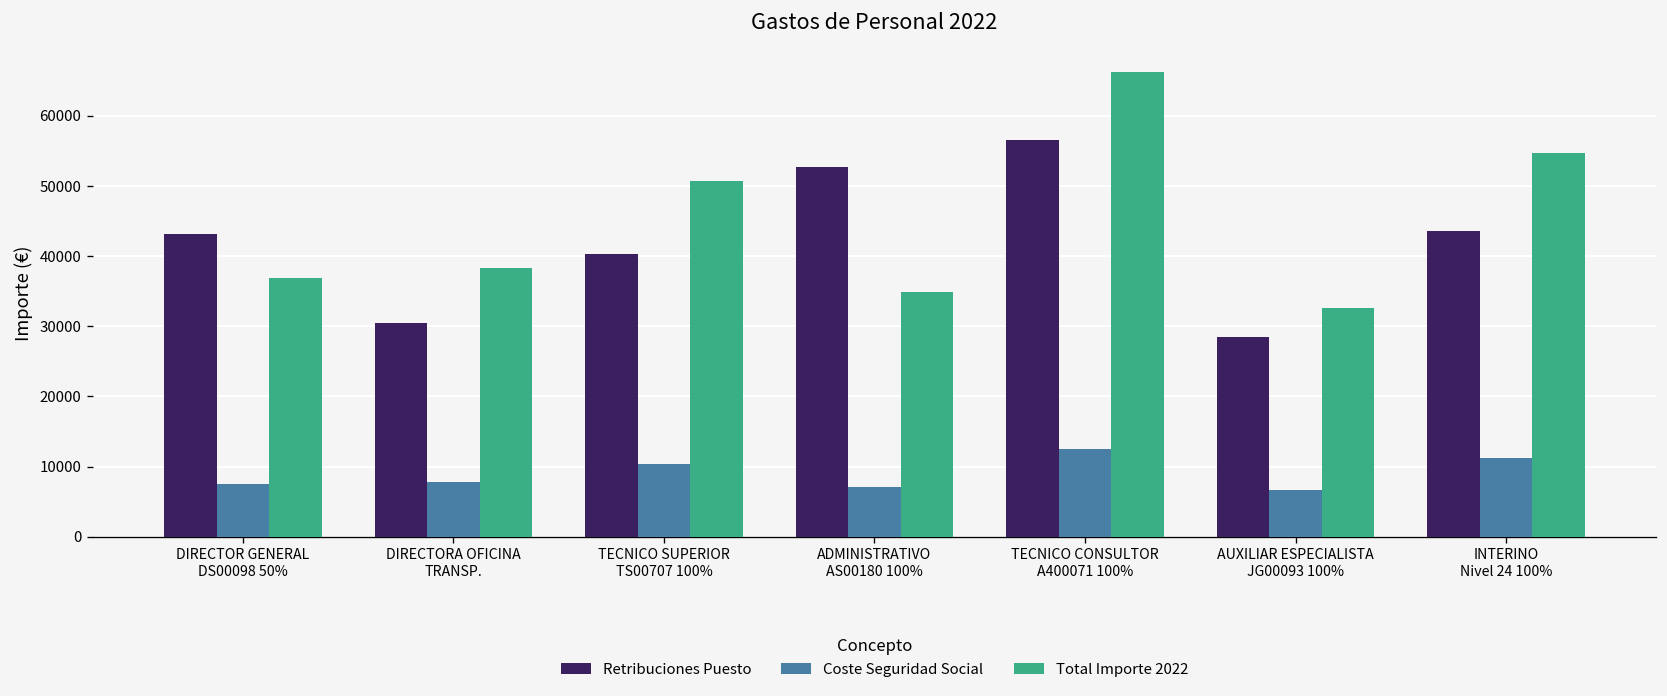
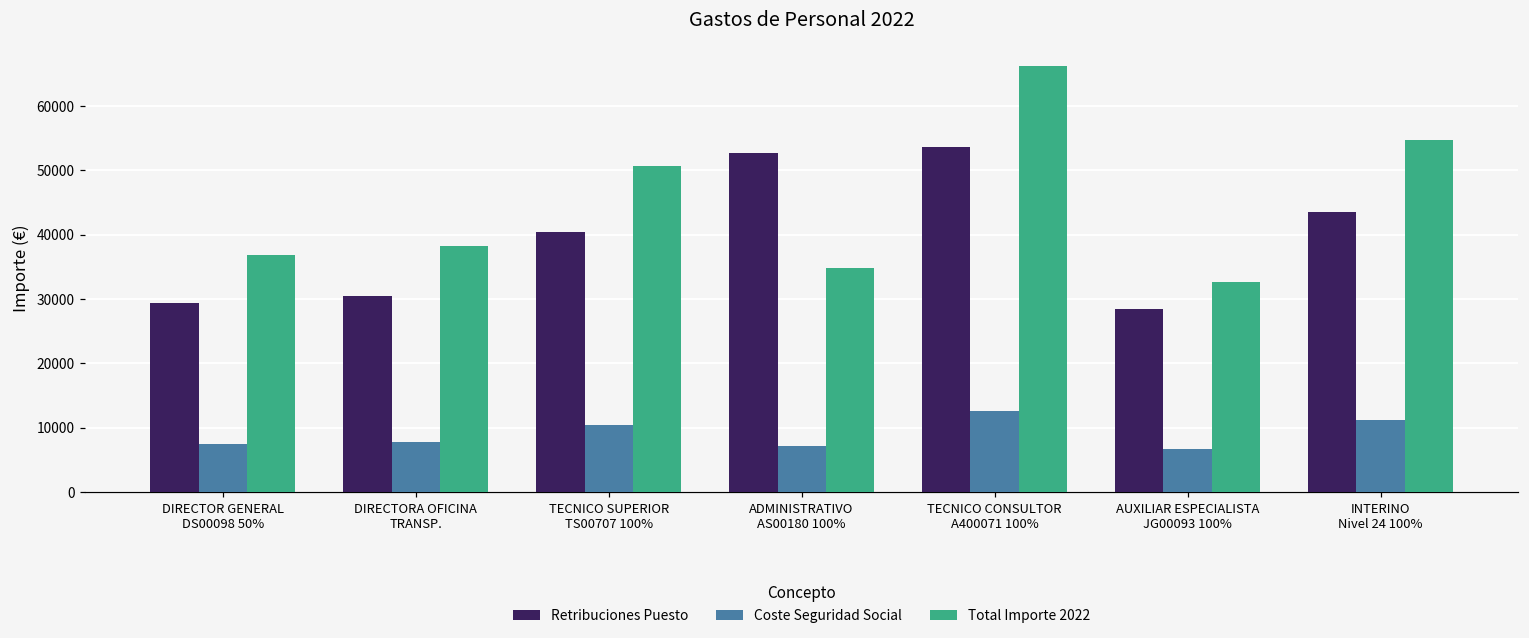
  {
    "Retribuciones Puesto": {
-     "DIRECTOR GENERAL DS00098 50%": 43000,
+     "DIRECTOR GENERAL DS00098 50%": 29000,
      "DIRECTORA OFICINA TRANSP.": 30000,
      "TECNICO SUPERIOR TS00707 100%": 40000,
      "ADMINISTRATIVO AS00180 100%": 53000,
-     "TECNICO CONSULTOR A400071 100%": 57000,
+     "TECNICO CONSULTOR A400071 100%": 54000,
      "AUXILIAR ESPECIALISTA JG00093 100%": 28000,
      "INTERINO Nivel 24 100%": 44000
    }
  }
